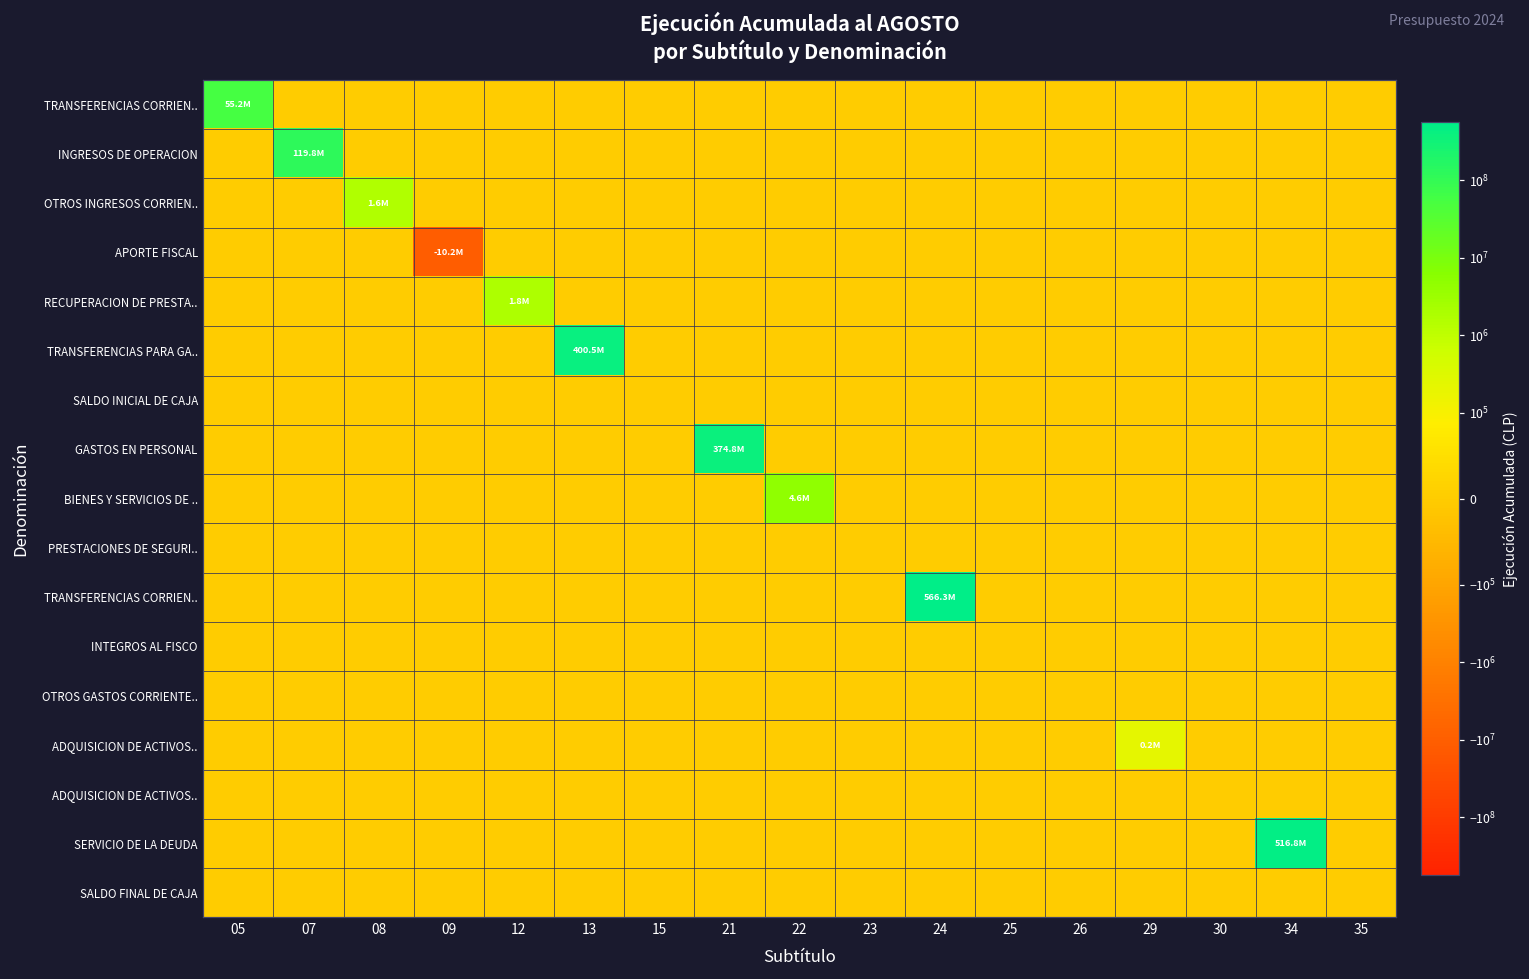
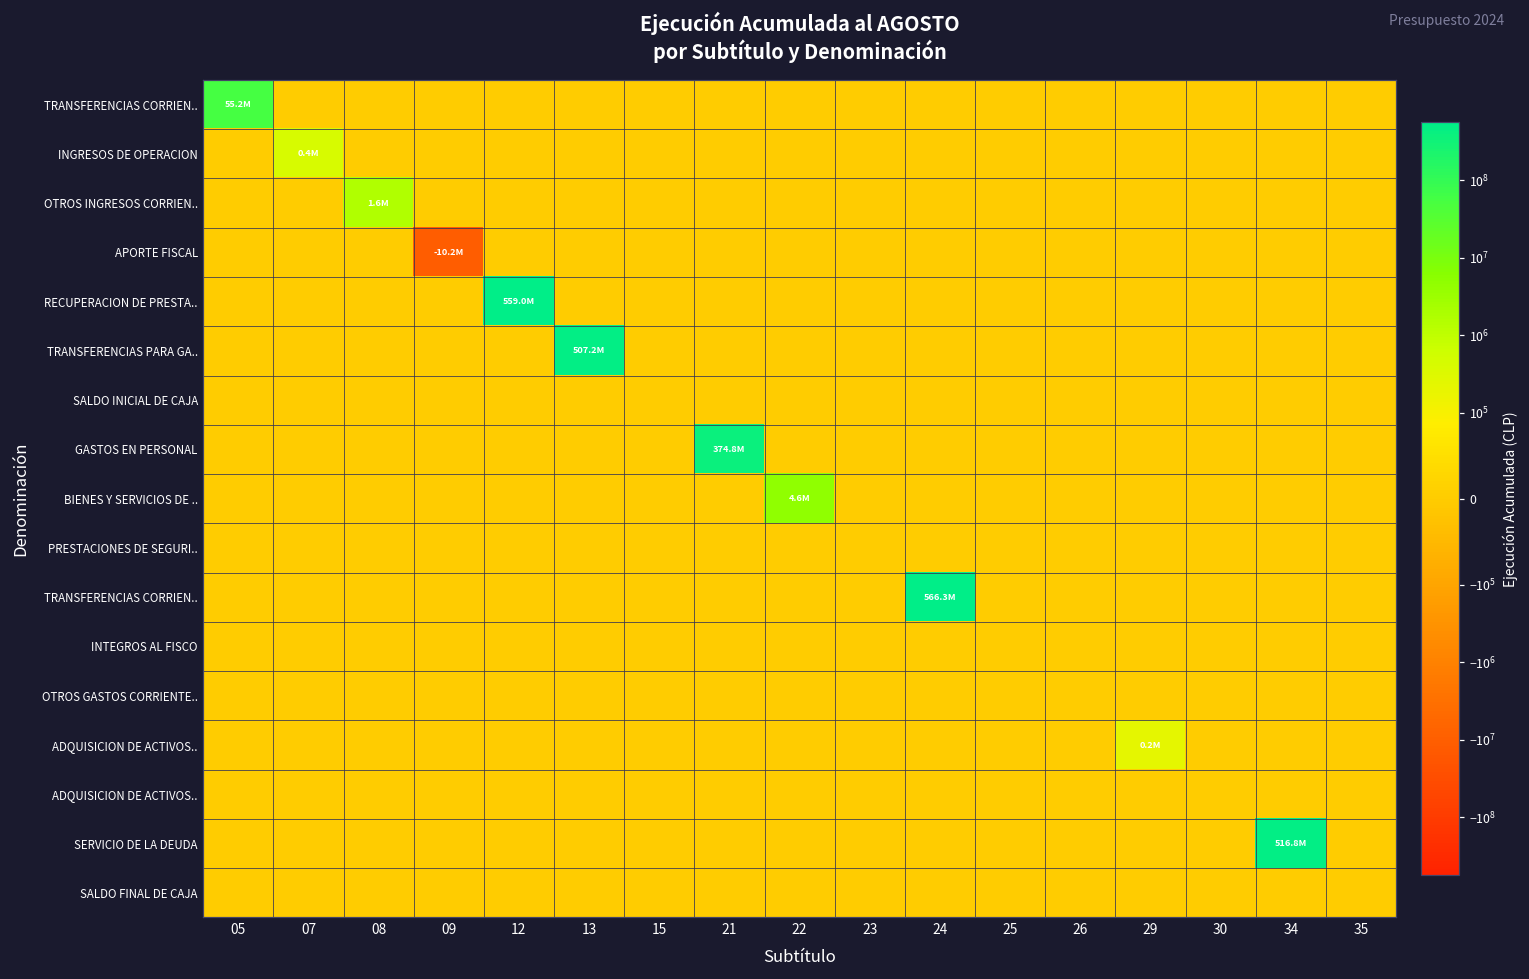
  {
    "INGRESOS DE OPERACION": {
-     "07": "119.8M"
+     "07": "0.4M"
    },
    "OTROS INGRESOS CORRIEN..": {
      "08": "1.6M"
    },
    "APORTE FISCAL": {
      "09": "-10.2M"
    },
    "RECUPERACION DE PRESTA..": {
-     "12": "1.8M"
+     "12": "559.0M"
    },
    "TRANSFERENCIAS PARA GA..": {
-     "13": "400.5M"
+     "13": "507.2M"
    },
    "GASTOS EN PERSONAL": {
      "21": "374.8M"
    },
    "BIENES Y SERVICIOS DE ..": {
      "22": "4.6M"
    },
    "SERVICIO DE LA DEUDA": {
      "34": "516.8M"
    }
  }
